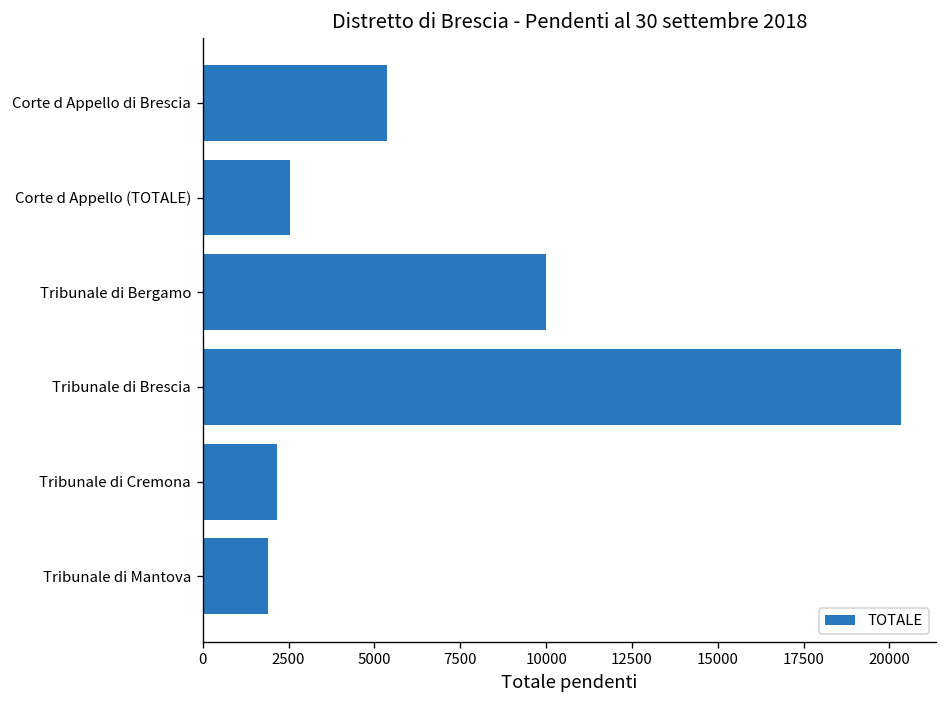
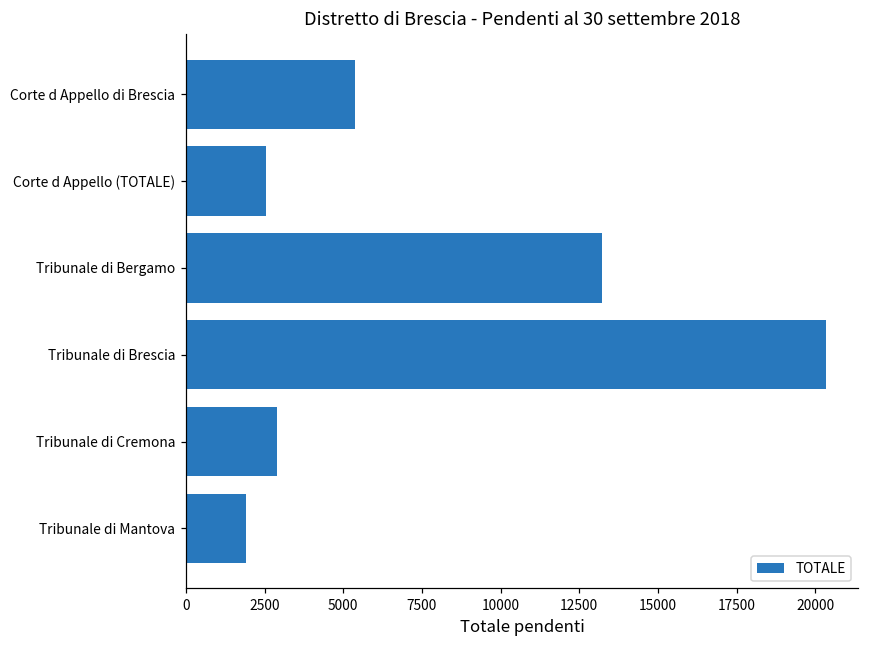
  {
    "Corte d Appello di Brescia": 5400,
    "Corte d Appello (TOTALE)": 2600,
-   "Tribunale di Bergamo": 10000,
+   "Tribunale di Bergamo": 13200,
    "Tribunale di Brescia": 20300,
-   "Tribunale di Cremona": 2200,
+   "Tribunale di Cremona": 2900,
    "Tribunale di Mantova": 1900
  }
